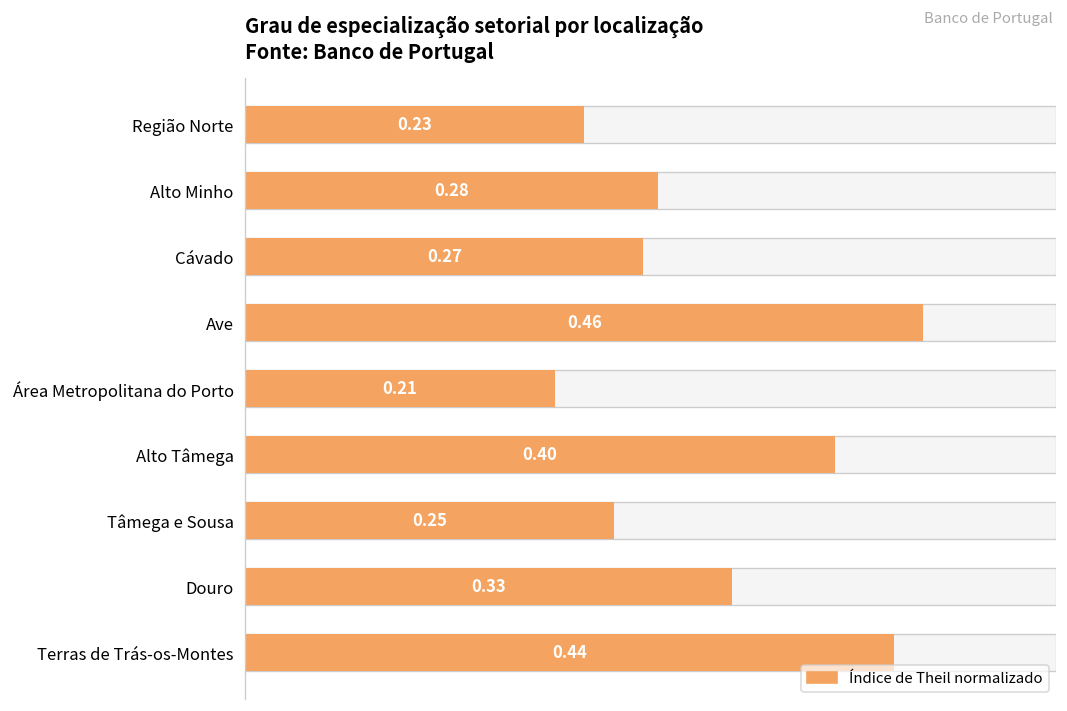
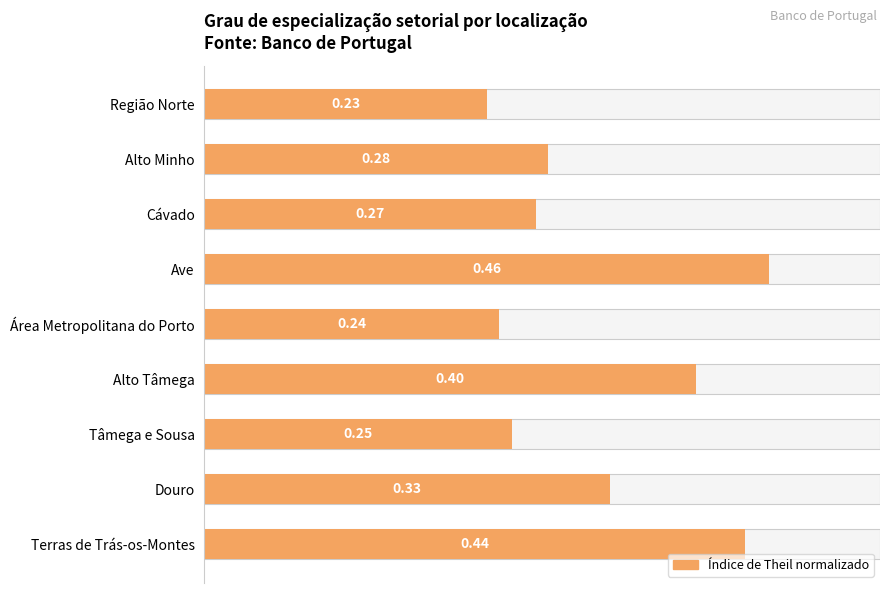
  {
    "Índice de Theil normalizado": {
-     "Área Metropolitana do Porto": 0.21
+     "Área Metropolitana do Porto": 0.24
    }
  }
